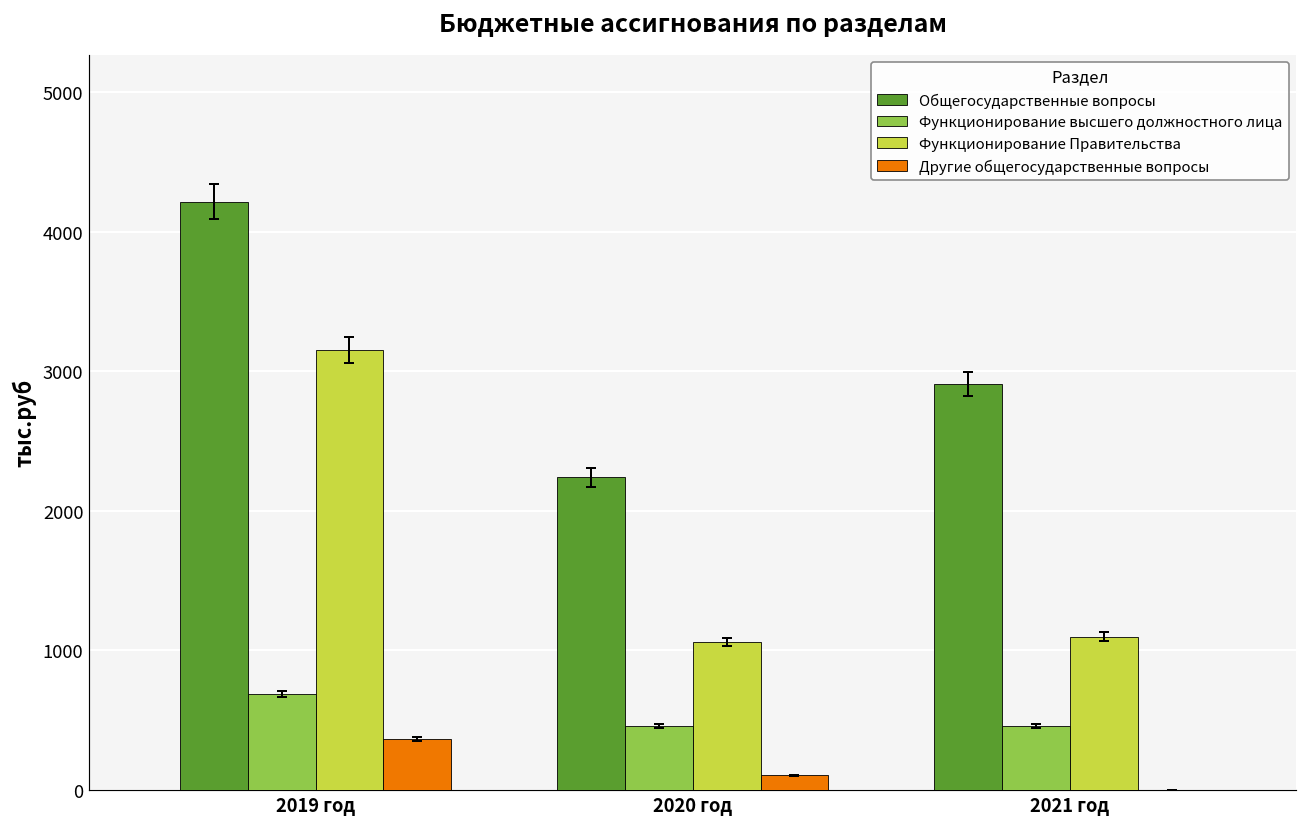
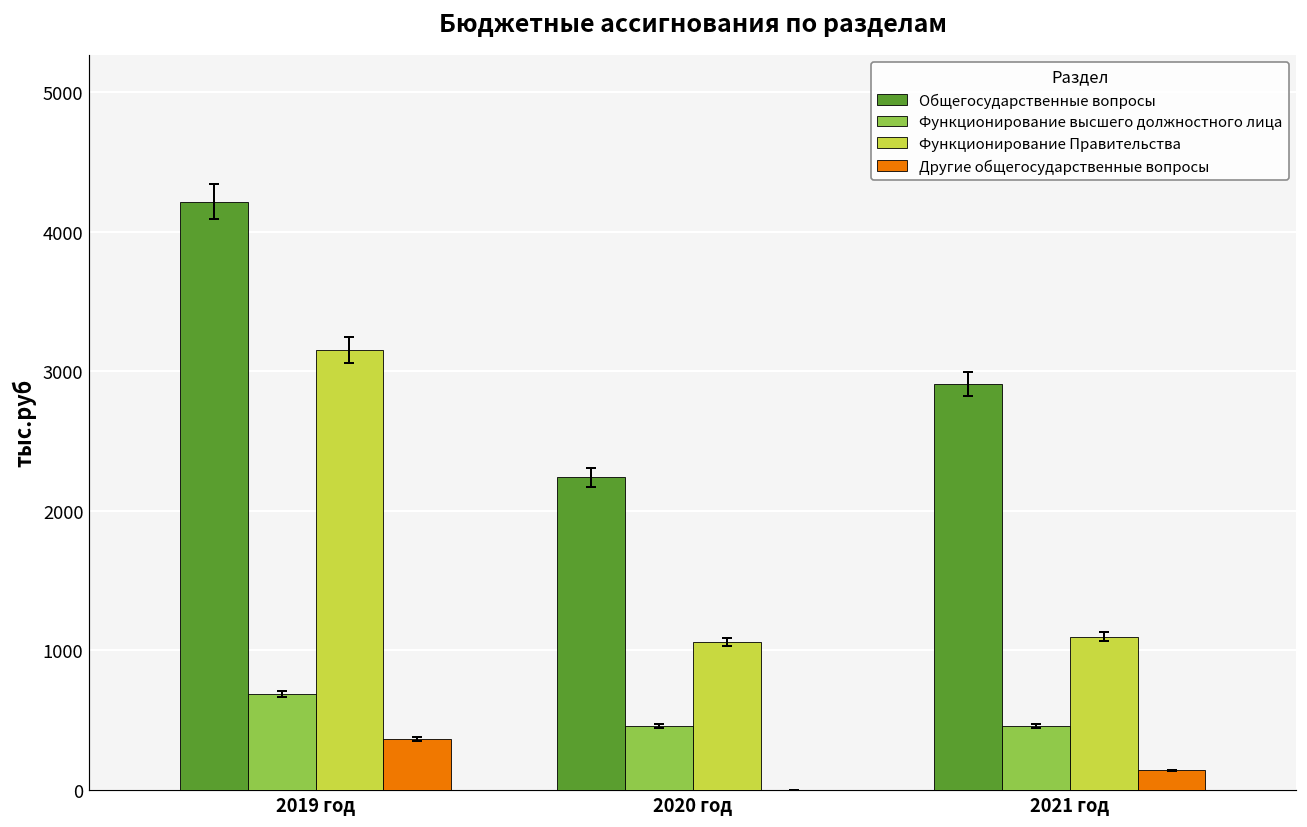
  {
    "Общегосударственные вопросы": {
      "2019 год": 4220,
      "2020 год": 2240,
      "2021 год": 2910
    },
    "Другие общегосударственные вопросы": {
      "2019 год": 370,
-     "2020 год": 110,
-     "2021 год": 0
+     "2020 год": 0,
+     "2021 год": 140
    }
  }
